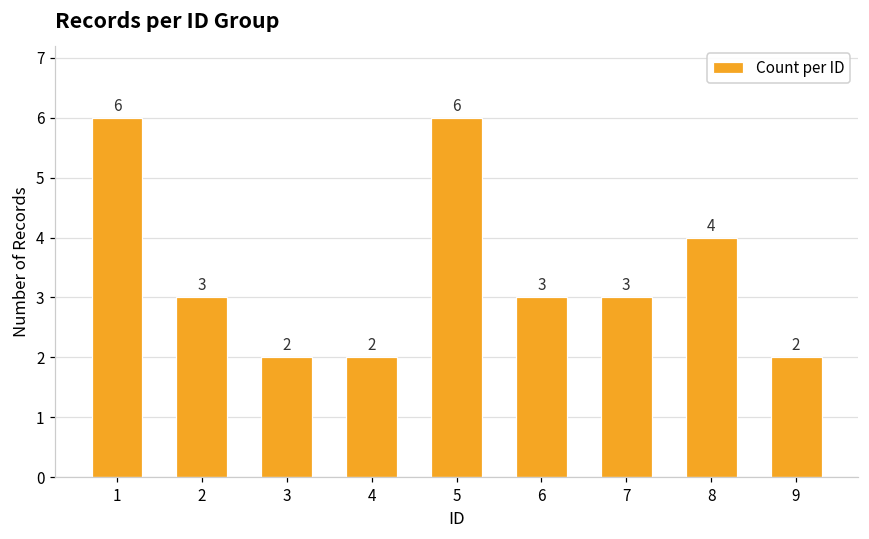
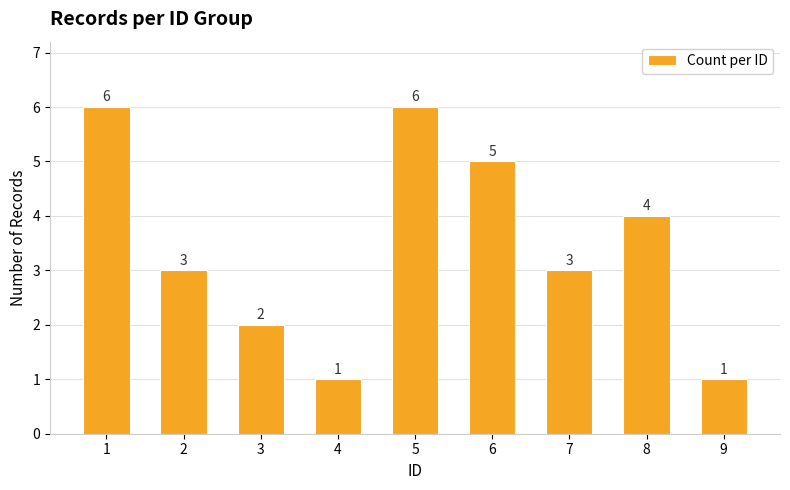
  {
    "1": 6,
    "2": 3,
    "3": 2,
-   "4": 2,
+   "4": 1,
    "5": 6,
-   "6": 3,
+   "6": 5,
    "7": 3,
    "8": 4,
-   "9": 2
+   "9": 1
  }
